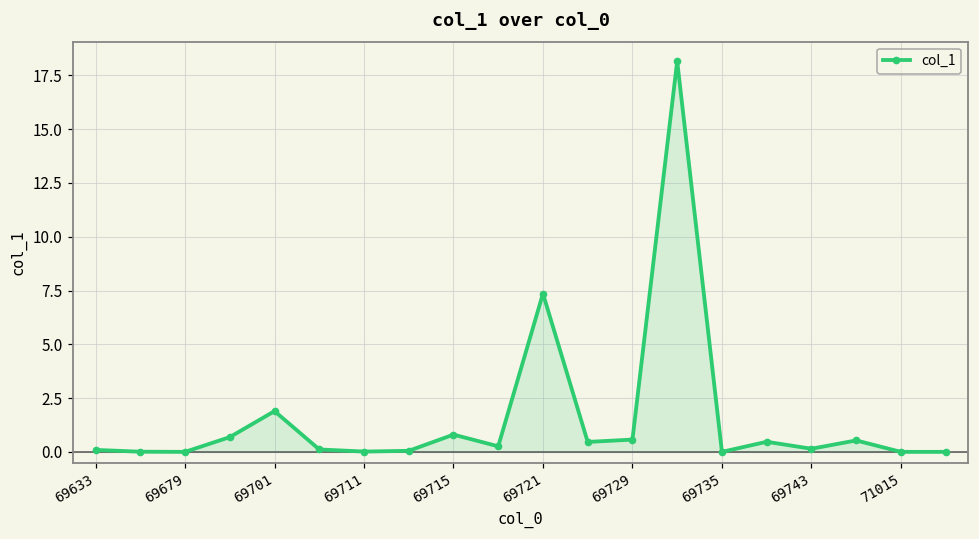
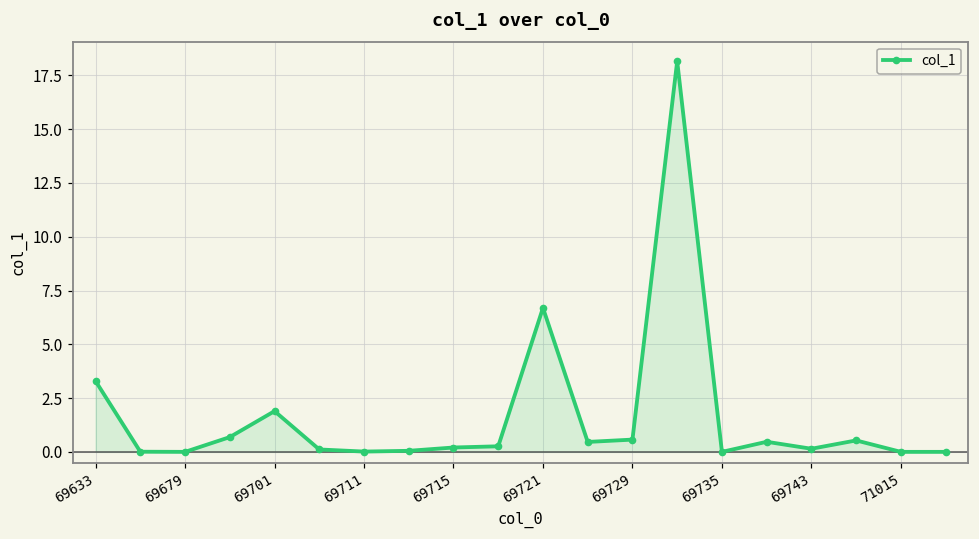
  {
-   "69633": 0.1,
+   "69633": 3.3,
    "69679": 0.0,
    "69701": 1.9,
    "69711": 0.0,
-   "69715": 0.8,
-   "69721": 7.4,
+   "69715": 0.2,
+   "69721": 6.7,
    "69729": 0.6,
    "69735": 0.0,
    "69743": 0.1,
    "71015": 0.0
  }
